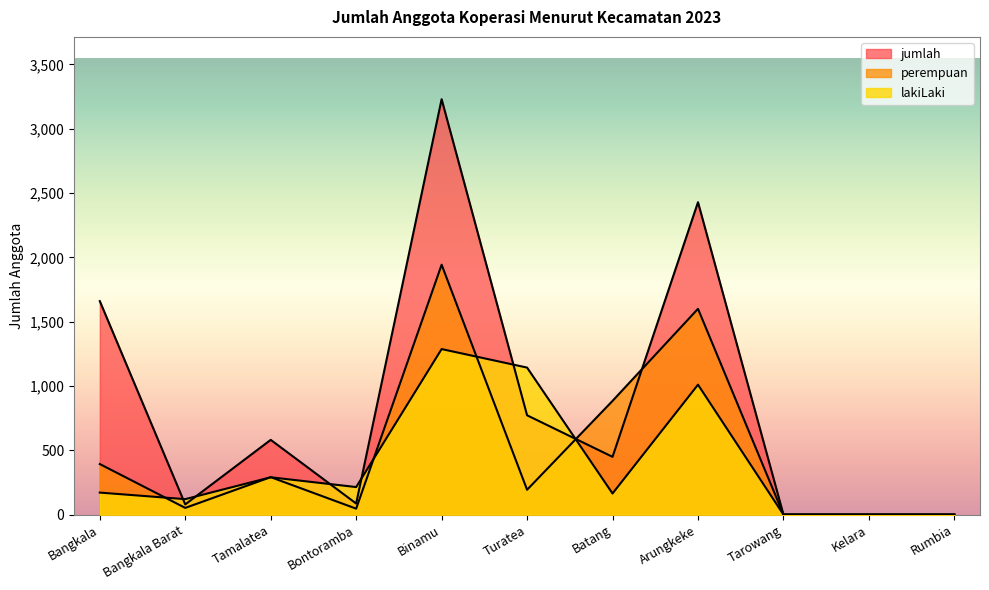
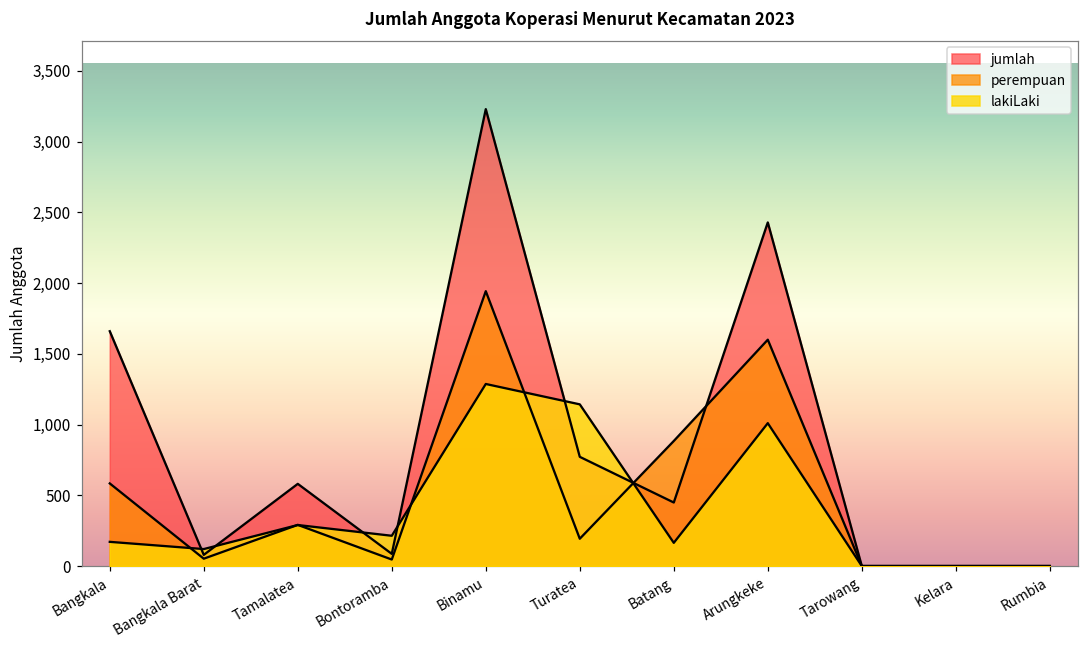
  {
    "jumlah": {
      "Bangkala": "1,660",
      "Bangkala Barat": "80",
      "Tamalatea": "580",
      "Bontoramba": "90",
      "Binamu": "3,230",
      "Turatea": "770",
      "Batang": "450",
      "Arungkeke": "2,430"
    },
    "perempuan": {
-     "Bangkala": "390",
+     "Bangkala": "580",
      "Bangkala Barat": "50",
      "Bontoramba": "50",
      "Binamu": "1,940",
      "Turatea": "190",
      "Batang": "880",
      "Arungkeke": "1,600"
    },
    "lakiLaki": {
      "Bangkala": "170",
      "Bangkala Barat": "120",
      "Bontoramba": "210",
      "Binamu": "1,290",
      "Turatea": "1,140",
      "Batang": "160",
      "Arungkeke": "1,010"
    }
  }
